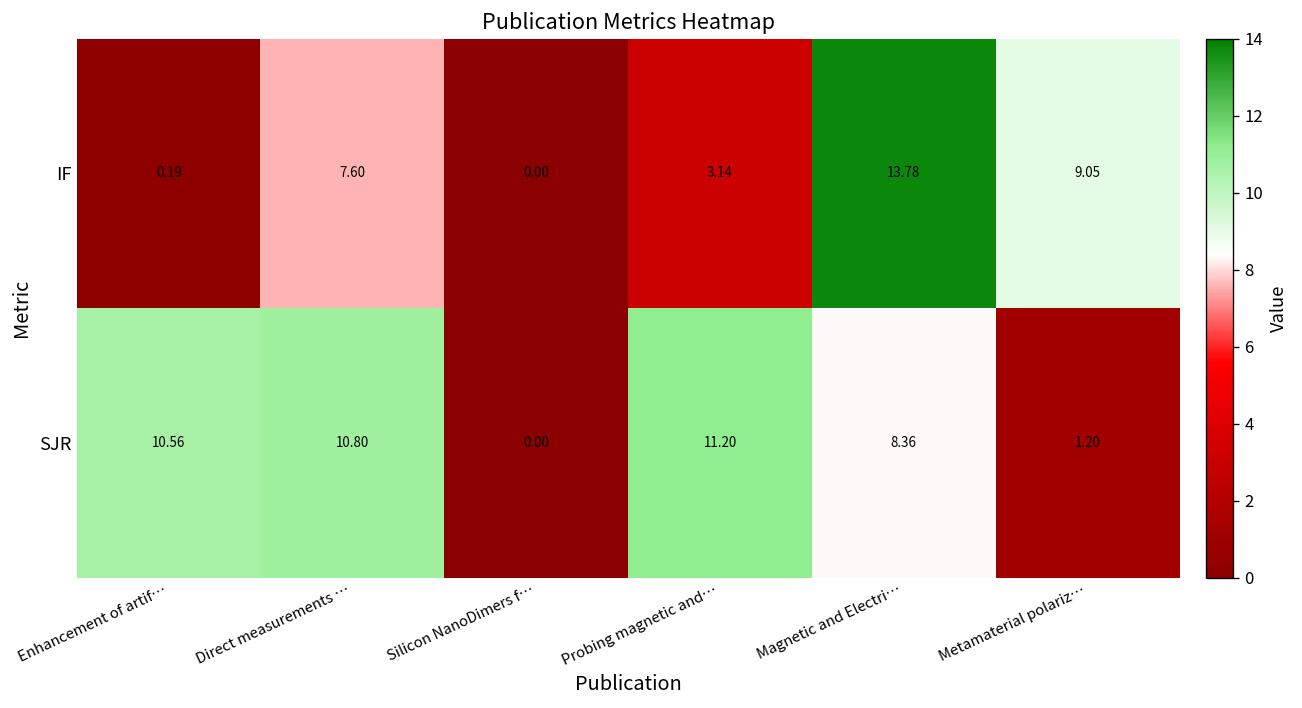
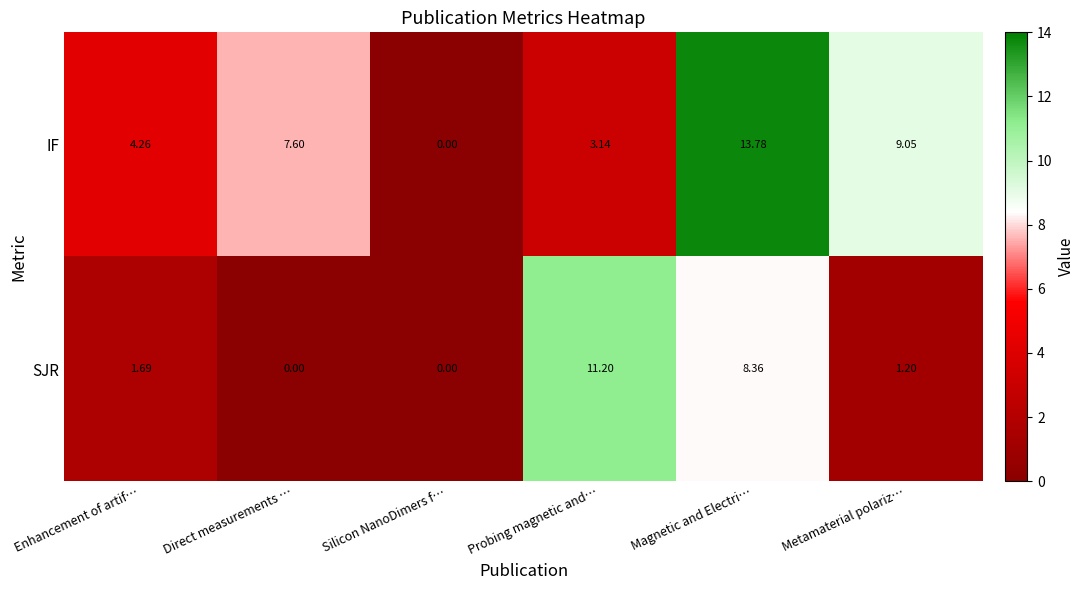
  {
    "IF": {
-     "Enhancement of artif…": 0.19,
+     "Enhancement of artif…": 4.26,
      "Direct measurements …": 7.60,
      "Silicon NanoDimers f…": 0.00,
      "Probing magnetic and…": 3.14,
      "Magnetic and Electri…": 13.78,
      "Metamaterial polariz…": 9.05
    },
    "SJR": {
-     "Enhancement of artif…": 10.56,
-     "Direct measurements …": 10.80,
+     "Enhancement of artif…": 1.69,
+     "Direct measurements …": 0.00,
      "Silicon NanoDimers f…": 0.00,
      "Probing magnetic and…": 11.20,
      "Magnetic and Electri…": 8.36,
      "Metamaterial polariz…": 1.20
    }
  }
